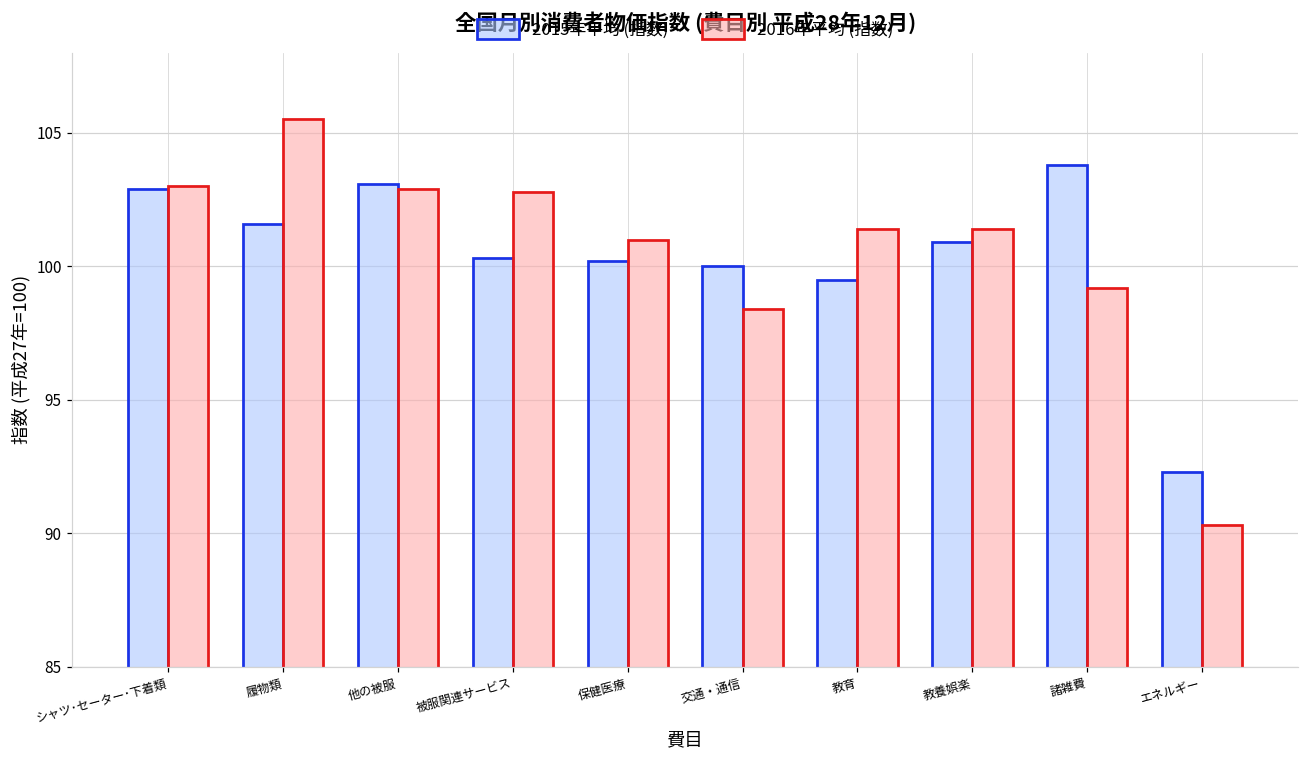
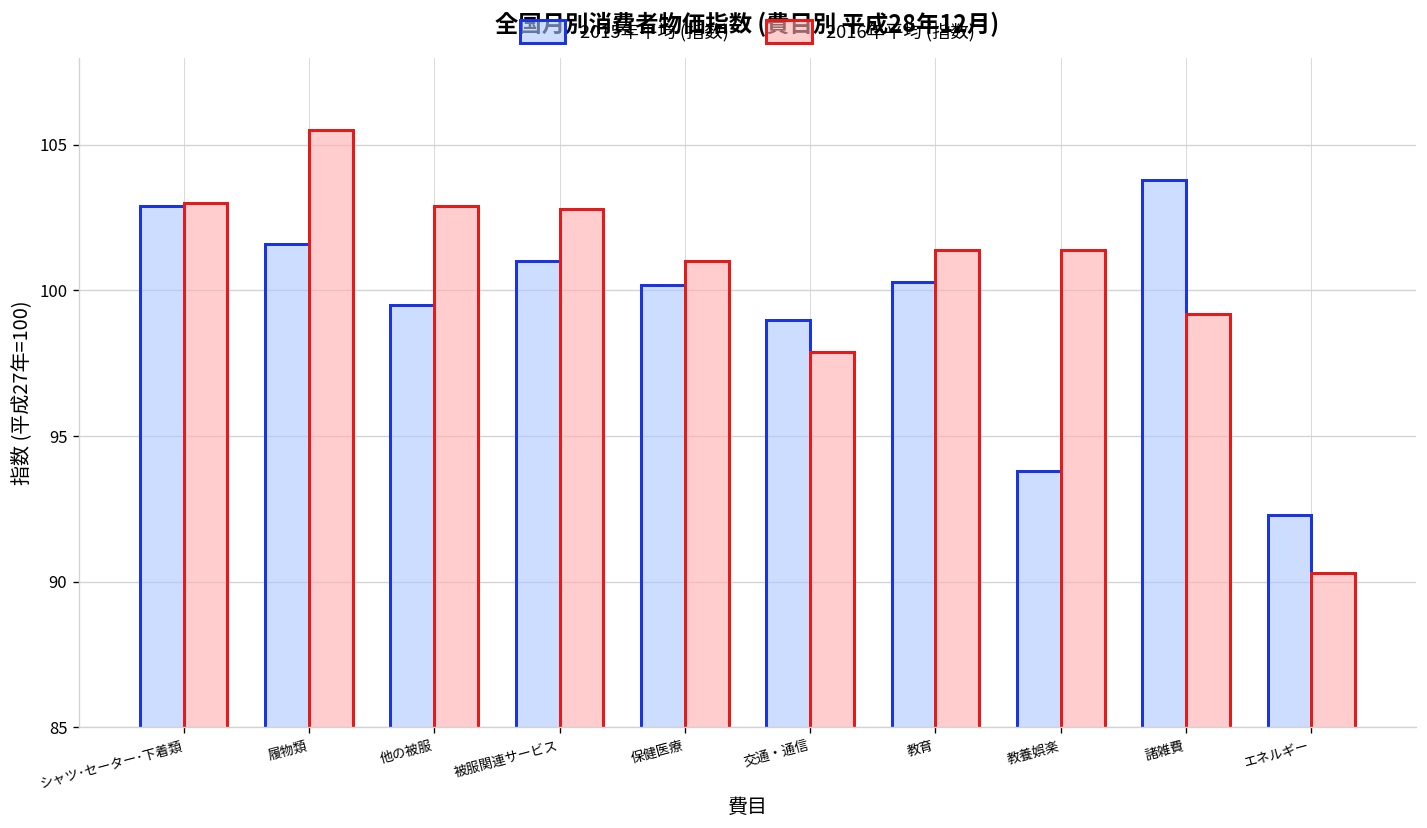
  {
    "2015年平均 (指数)": {
      "シャツ･セーター･下着類": 102.9,
      "履物類": 101.6,
-     "他の被服": 103.1,
-     "被服関連サービス": 100.3,
+     "他の被服": 99.5,
+     "被服関連サービス": 101.0,
      "保健医療": 100.2,
-     "交通・通信": 100,
-     "教育": 99.5,
-     "教養娯楽": 100.9,
+     "交通・通信": 99,
+     "教育": 100.3,
+     "教養娯楽": 93.8,
      "諸雑費": 103.8,
      "エネルギー": 92.3
    },
    "2016年平均 (指数)": {
      "シャツ･セーター･下着類": 103.0,
      "履物類": 105.5,
      "他の被服": 102.9,
      "被服関連サービス": 102.8,
      "保健医療": 101.0,
-     "交通・通信": 98.4,
+     "交通・通信": 97.9,
      "教育": 101.4,
      "教養娯楽": 101.4,
      "諸雑費": 99.2,
      "エネルギー": 90.3
    }
  }
